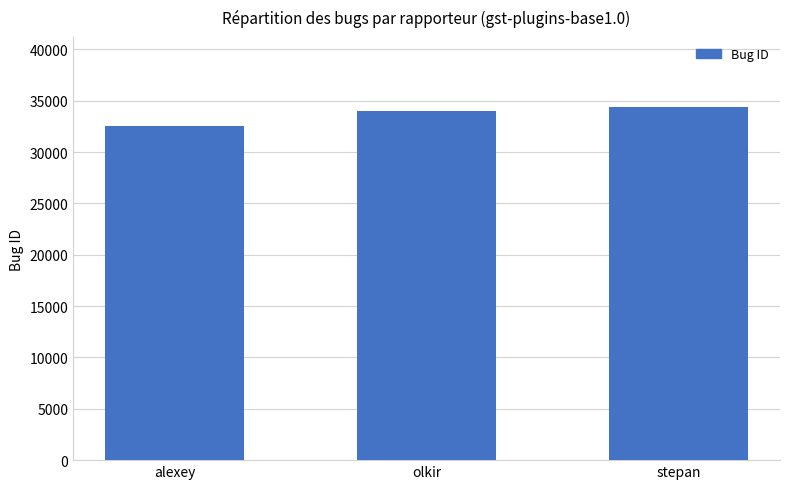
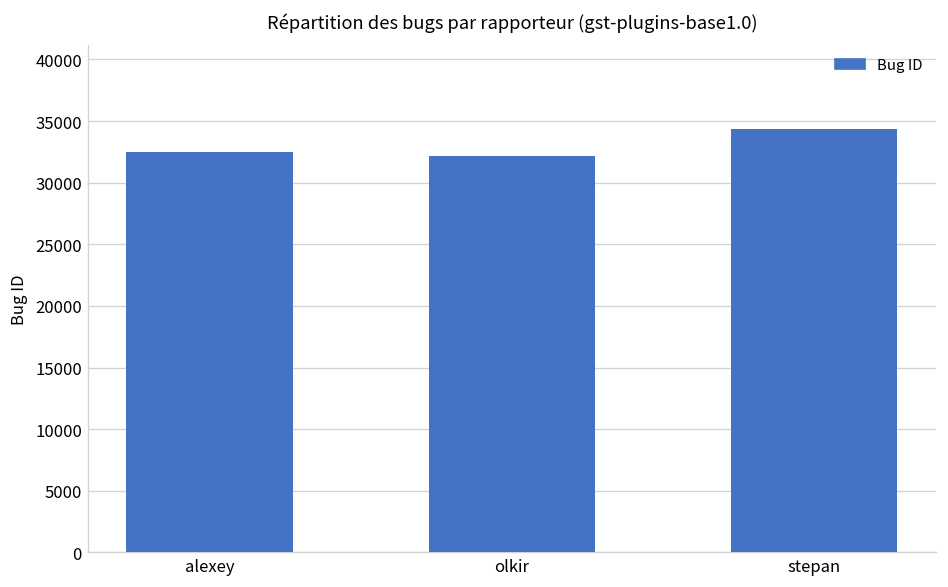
  {
    "alexey": 32500,
-   "olkir": 34000,
+   "olkir": 32200,
    "stepan": 34300
  }
